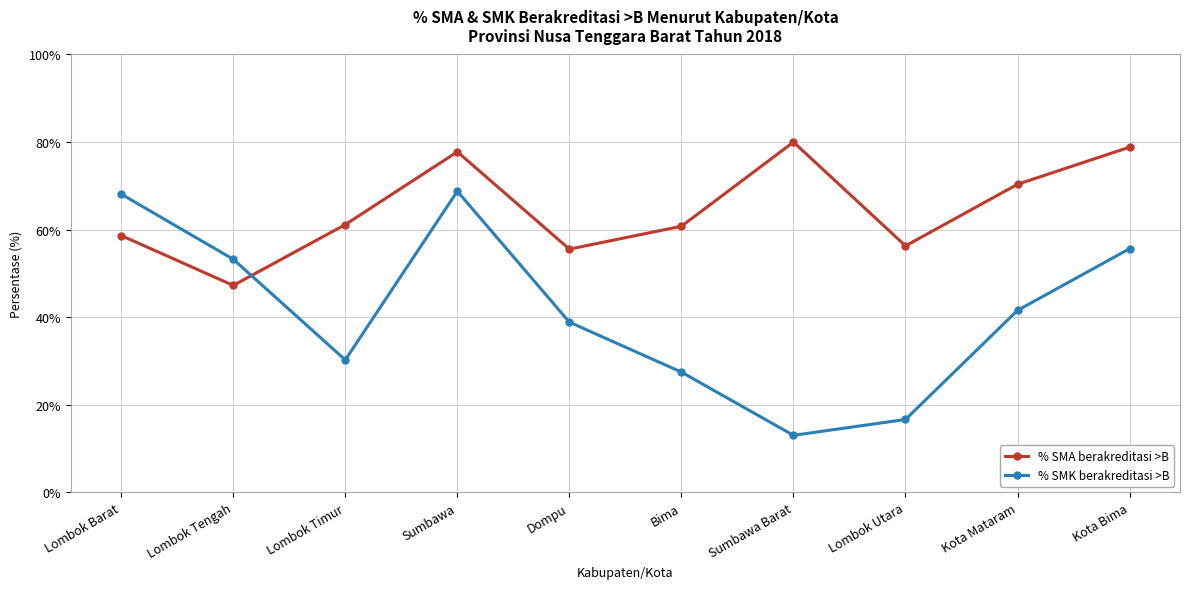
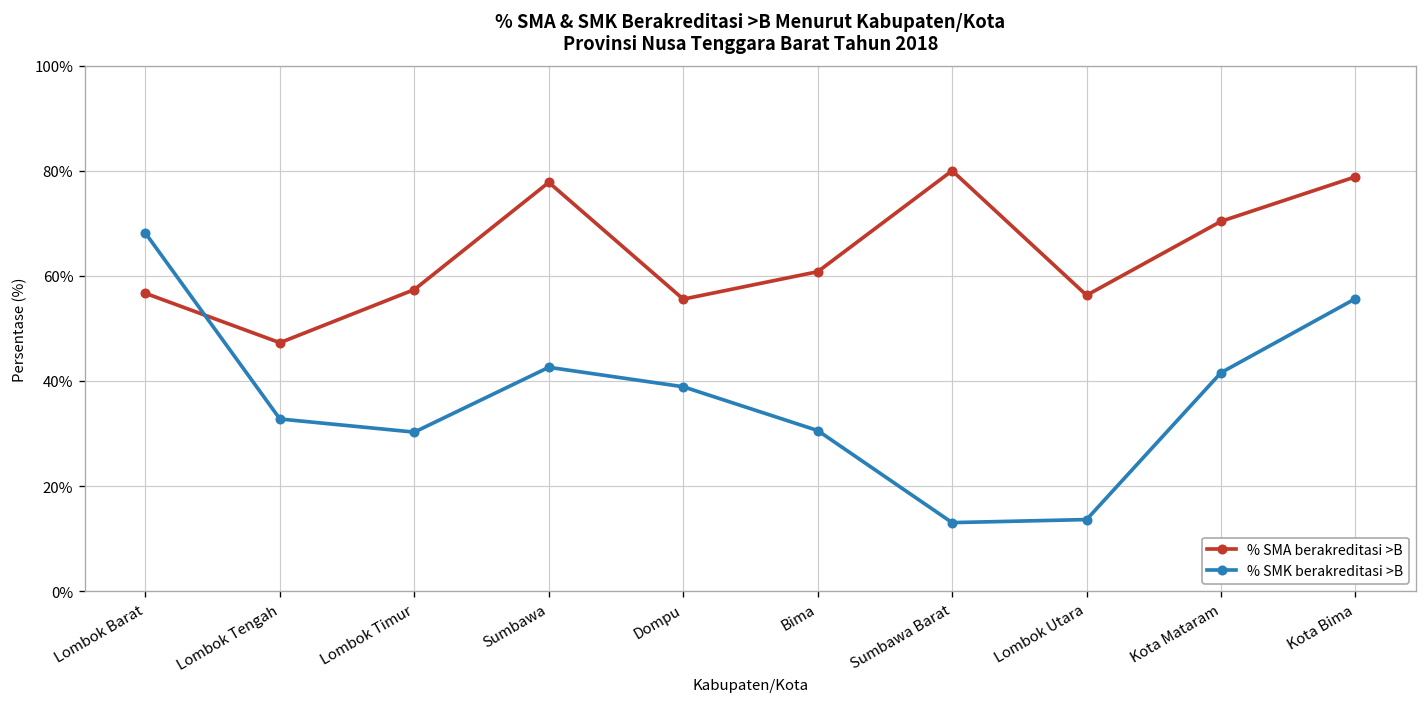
  {
    "% SMA berakreditasi >B": {
-     "Lombok Barat": "59%",
+     "Lombok Barat": "57%",
      "Lombok Tengah": "47%",
-     "Lombok Timur": "61%",
+     "Lombok Timur": "57%",
      "Sumbawa": "78%",
      "Dompu": "56%",
      "Bima": "61%",
      "Sumbawa Barat": "80%",
      "Lombok Utara": "56%",
      "Kota Mataram": "70%",
      "Kota Bima": "79%"
    },
    "% SMK berakreditasi >B": {
      "Lombok Barat": "68%",
-     "Lombok Tengah": "53%",
+     "Lombok Tengah": "33%",
      "Lombok Timur": "30%",
-     "Sumbawa": "69%",
+     "Sumbawa": "43%",
      "Dompu": "39%",
-     "Bima": "27%",
+     "Bima": "31%",
      "Sumbawa Barat": "13%",
-     "Lombok Utara": "17%",
+     "Lombok Utara": "14%",
      "Kota Mataram": "42%",
      "Kota Bima": "56%"
    }
  }
